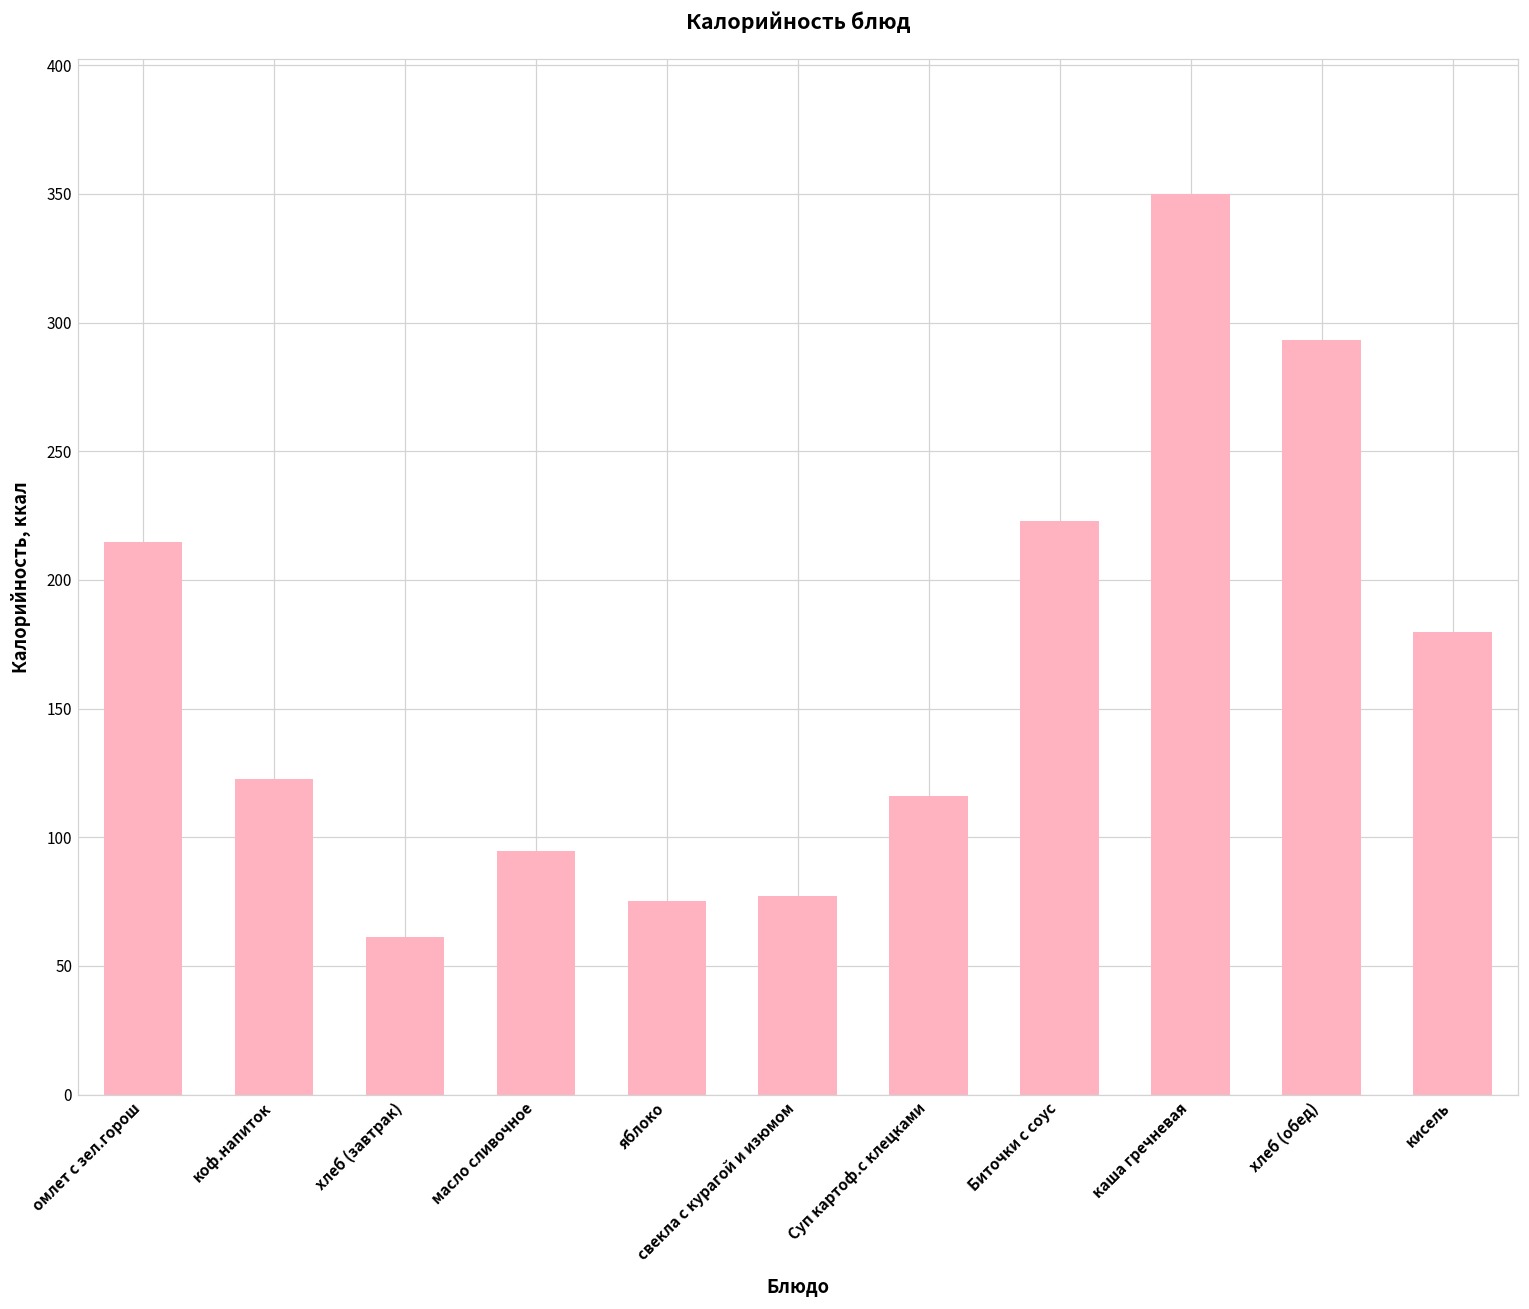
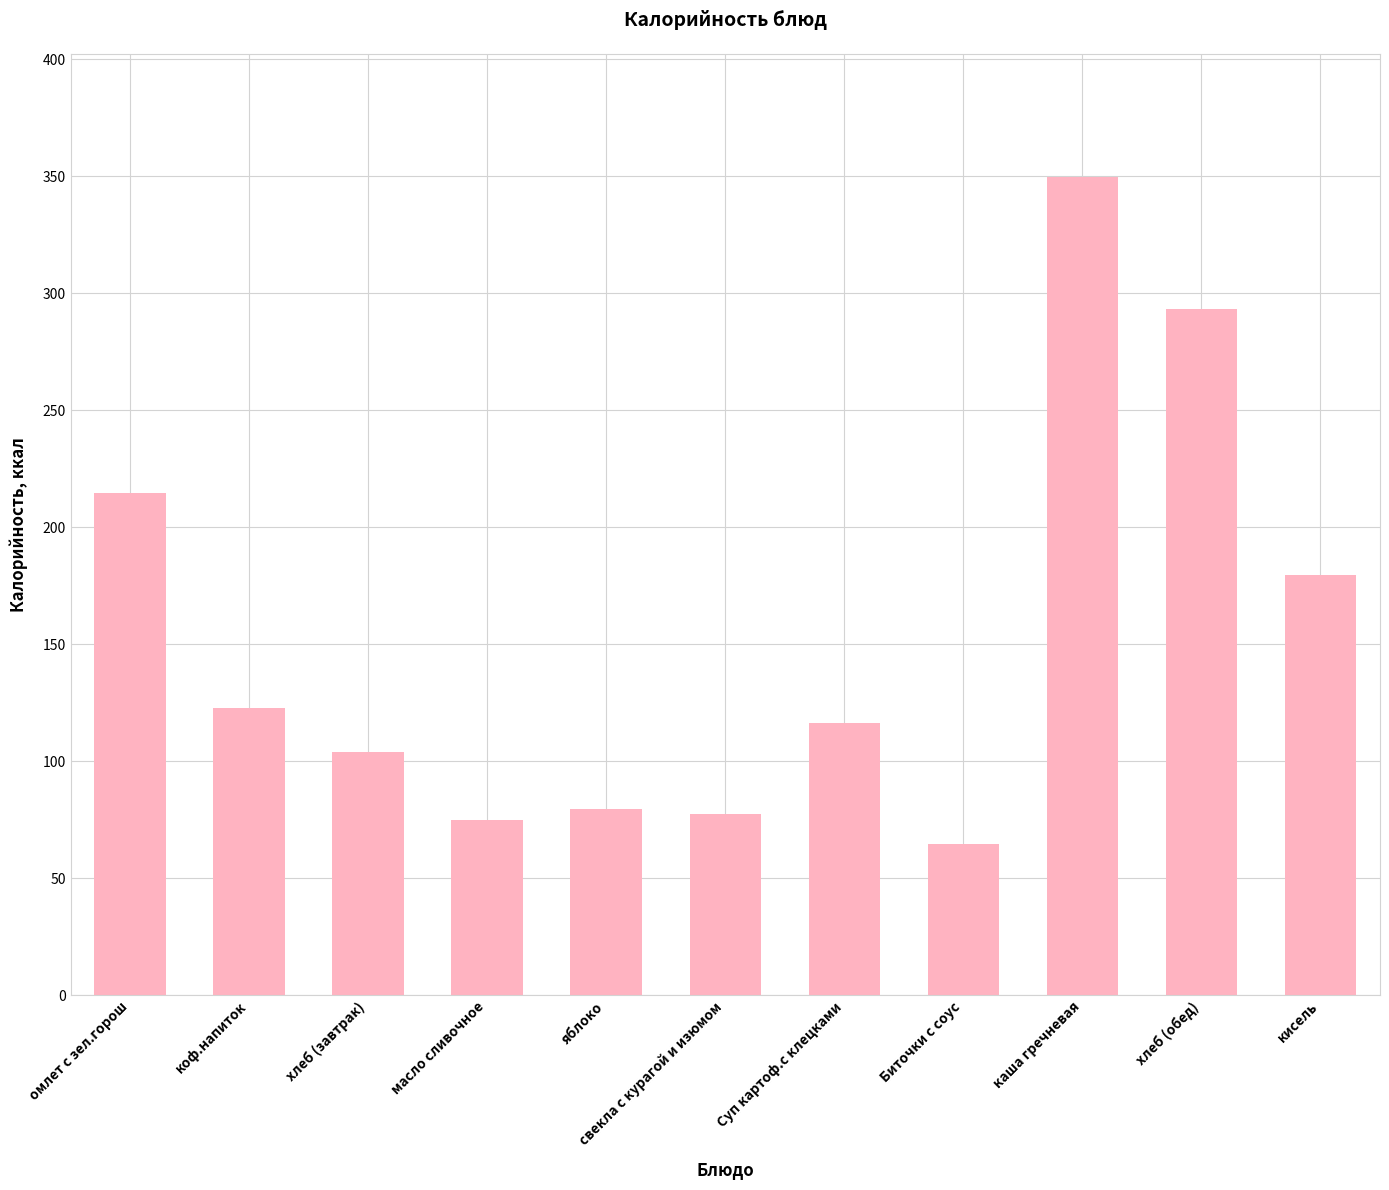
  {
    "омлет с зел.горош": 215,
    "коф.напиток": 123,
-   "хлеб (завтрак)": 61,
-   "масло сливочное": 95,
-   "яблоко": 75,
+   "хлеб (завтрак)": 104,
+   "масло сливочное": 75,
+   "яблоко": 79,
    "свекла с курагой и изюмом": 77,
    "Суп картоф.с клецками": 116,
-   "Биточки с соус": 223,
+   "Биточки с соус": 65,
    "каша гречневая": 350,
    "хлеб (обед)": 293,
    "кисель": 180
  }
